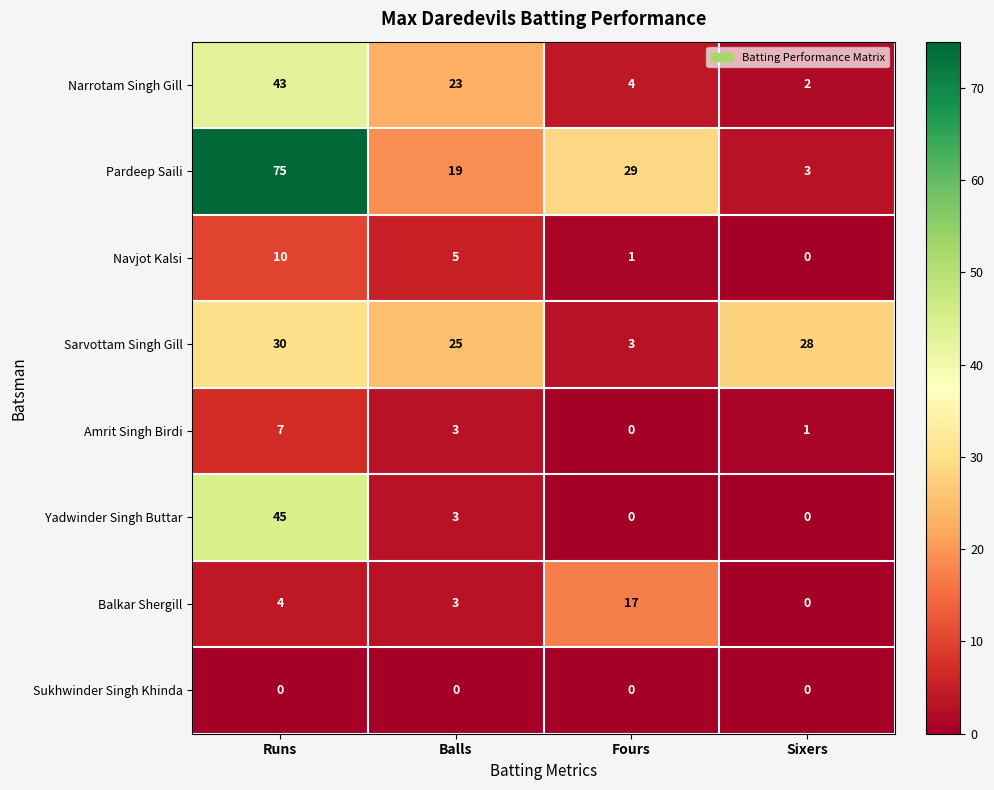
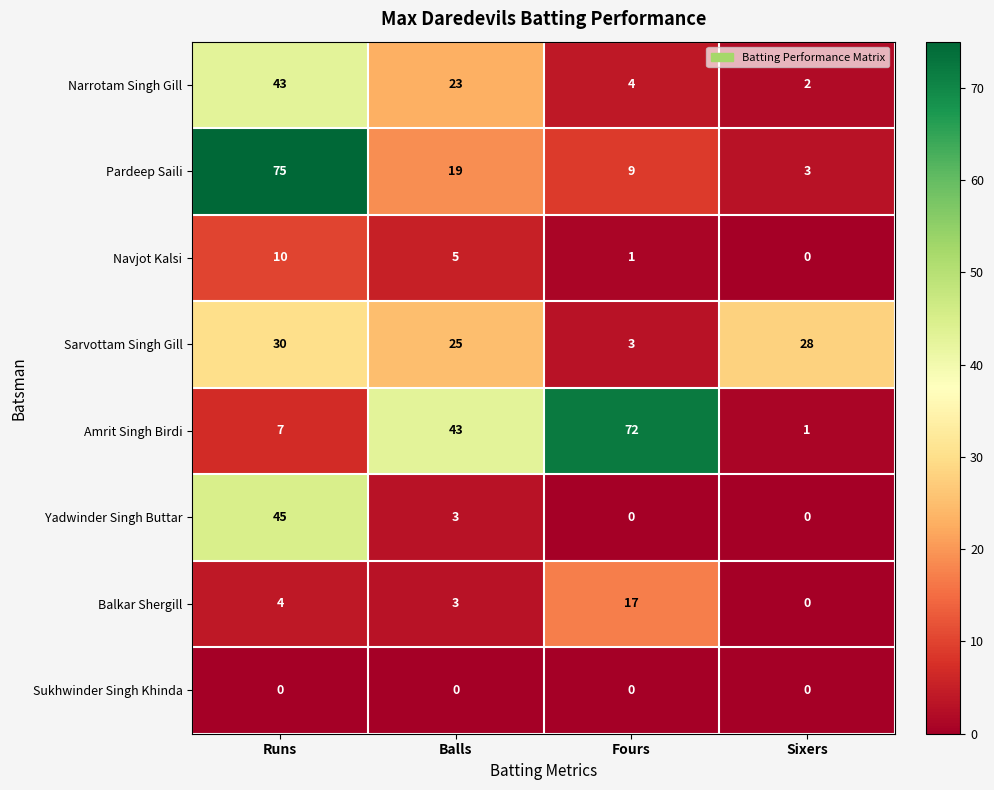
  {
    "Narrotam Singh Gill": {
      "Runs": 43,
      "Balls": 23,
      "Fours": 4,
      "Sixers": 2
    },
    "Pardeep Saili": {
      "Runs": 75,
      "Balls": 19,
-     "Fours": 29,
+     "Fours": 9,
      "Sixers": 3
    },
    "Navjot Kalsi": {
      "Runs": 10,
      "Balls": 5,
      "Fours": 1,
      "Sixers": 0
    },
    "Sarvottam Singh Gill": {
      "Runs": 30,
      "Balls": 25,
      "Fours": 3,
      "Sixers": 28
    },
    "Amrit Singh Birdi": {
      "Runs": 7,
-     "Balls": 3,
-     "Fours": 0,
+     "Balls": 43,
+     "Fours": 72,
      "Sixers": 1
    },
    "Yadwinder Singh Buttar": {
      "Runs": 45,
      "Balls": 3,
      "Fours": 0,
      "Sixers": 0
    },
    "Balkar Shergill": {
      "Runs": 4,
      "Balls": 3,
      "Fours": 17,
      "Sixers": 0
    },
    "Sukhwinder Singh Khinda": {
      "Runs": 0,
      "Balls": 0,
      "Fours": 0,
      "Sixers": 0
    }
  }
